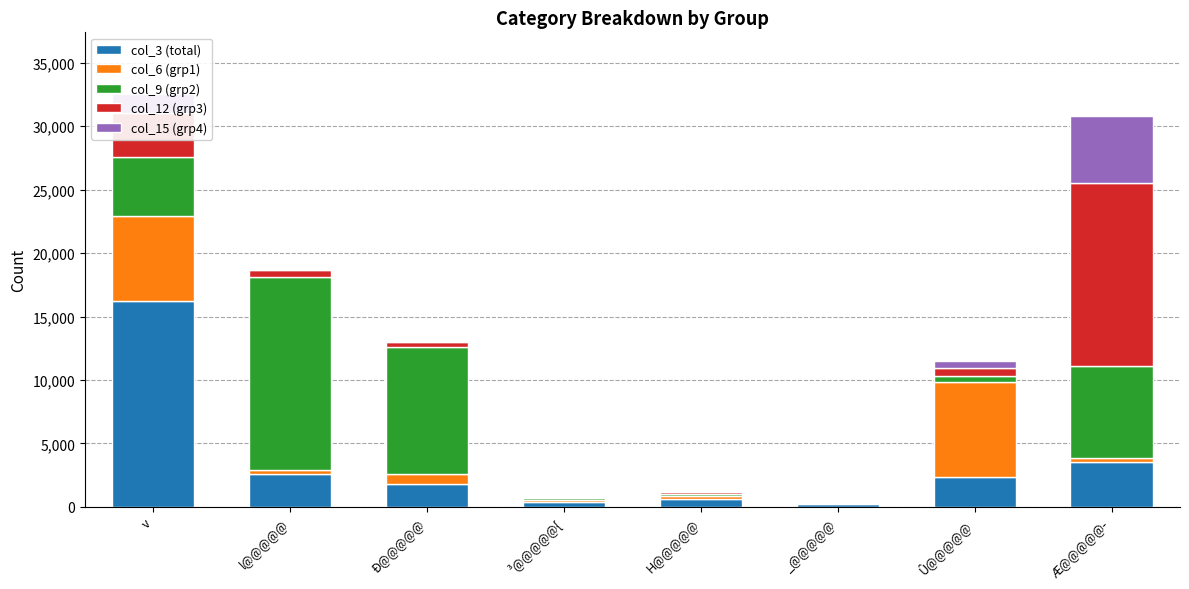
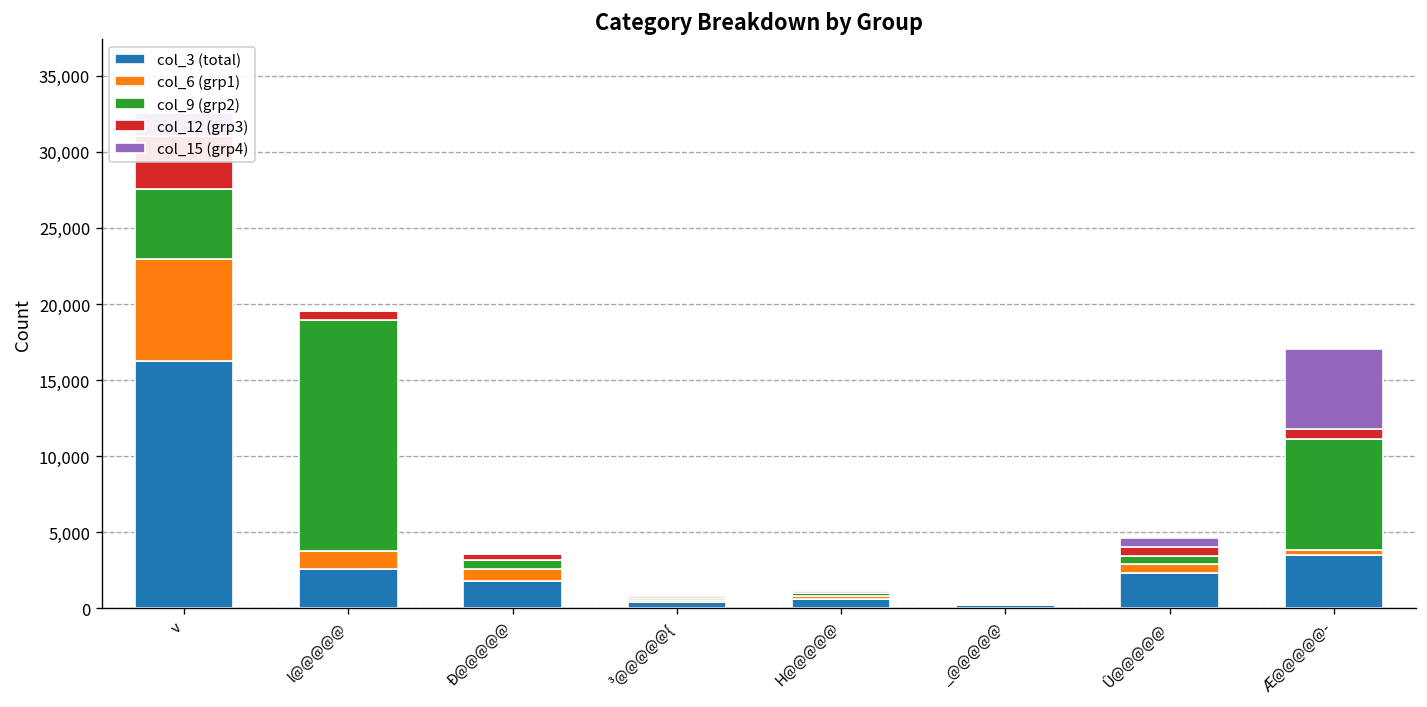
  {
    "col_3 (total)": {
      "v": "16,300",
      "l@@@@@": "2,600",
      "Ð@@@@@": "1,800",
      "³@@@@@{": "400",
      "H@@@@@": "600",
      "_@@@@@": "200",
      "Û@@@@@": "2,300",
      "Æ@@@@@­": "3,500"
    },
    "col_6 (grp1)": {
      "v": "6,700",
-     "l@@@@@": "300",
+     "l@@@@@": "1,100",
      "Ð@@@@@": "800",
      "H@@@@@": "200",
-     "Û@@@@@": "7,500",
+     "Û@@@@@": "600",
      "Æ@@@@@­": "300"
    },
    "col_9 (grp2)": {
      "v": "4,600",
      "l@@@@@": "15,200",
-     "Ð@@@@@": "10,000",
+     "Ð@@@@@": "600",
      "Û@@@@@": "500",
      "Æ@@@@@­": "7,300"
    },
    "col_12 (grp3)": {
      "l@@@@@": "600",
      "Ð@@@@@": "400",
      "Û@@@@@": "600",
-     "Æ@@@@@­": "14,400"
+     "Æ@@@@@­": "700"
    },
    "col_15 (grp4)": {
      "Û@@@@@": "600",
      "Æ@@@@@­": "5,300"
    }
  }
